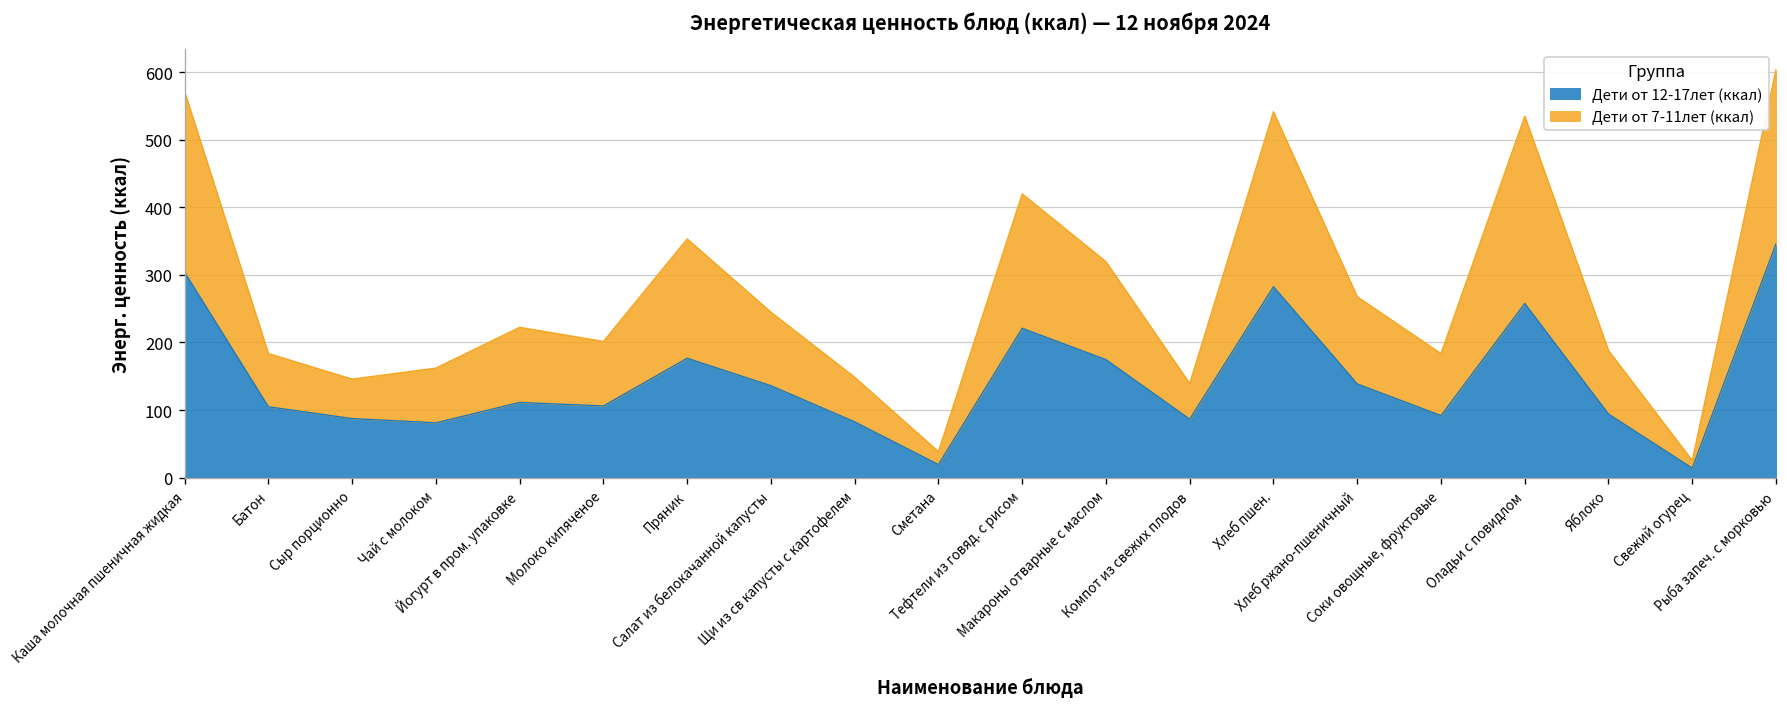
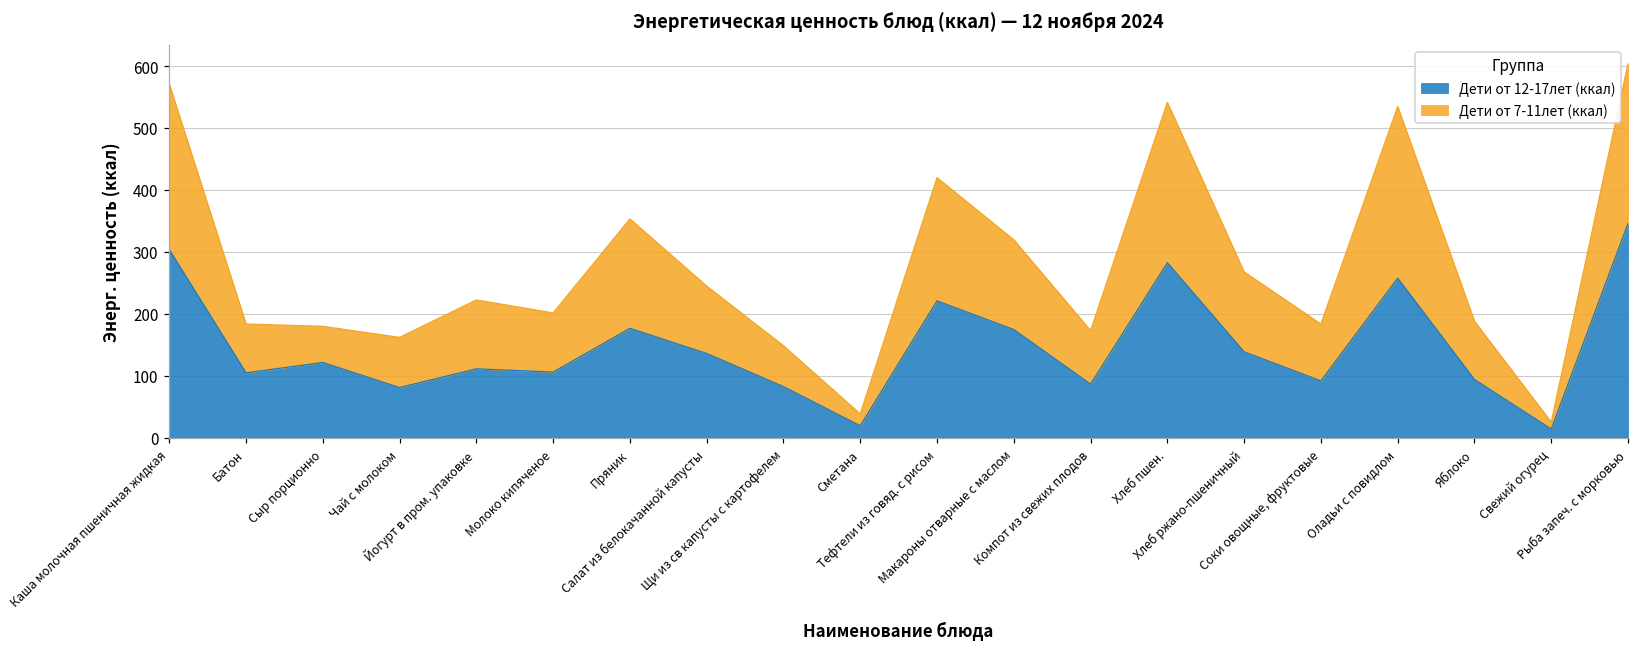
  {
    "Дети от 12-17лет (ккал)": {
      "Каша молочная пшеничная жидкая": 300,
      "Батон": 100,
-     "Сыр порционно": 90,
+     "Сыр порционно": 120,
      "Чай с молоком": 80,
      "Йогурт в пром. упаковке": 110,
      "Молоко кипяченое": 110,
      "Пряник": 180,
      "Салат из белокачанной капусты": 140,
      "Щи из св капусты с картофелем": 80,
      "Сметана": 20,
      "Тефтели из говяд. с рисом": 220,
      "Макароны отварные с маслом": 170,
      "Компот из свежих плодов": 90,
      "Хлеб пшен.": 280,
      "Хлеб ржано-пшеничный": 140,
      "Соки овощные, фруктовые": 90,
      "Оладьи с повидлом": 260,
      "Яблоко": 90,
      "Свежий огурец": 10,
      "Рыба запеч. с морковью": 350
    },
    "Дети от 7-11лет (ккал)": {
      "Каша молочная пшеничная жидкая": 270,
      "Батон": 80,
      "Сыр порционно": 60,
      "Чай с молоком": 80,
      "Йогурт в пром. упаковке": 110,
      "Молоко кипяченое": 100,
      "Пряник": 180,
      "Салат из белокачанной капусты": 110,
      "Щи из св капусты с картофелем": 70,
      "Сметана": 20,
      "Тефтели из говяд. с рисом": 200,
      "Макароны отварные с маслом": 140,
-     "Компот из свежих плодов": 50,
+     "Компот из свежих плодов": 90,
      "Хлеб пшен.": 260,
      "Хлеб ржано-пшеничный": 130,
      "Соки овощные, фруктовые": 90,
      "Оладьи с повидлом": 280,
      "Яблоко": 90,
      "Свежий огурец": 10,
      "Рыба запеч. с морковью": 260
    }
  }
